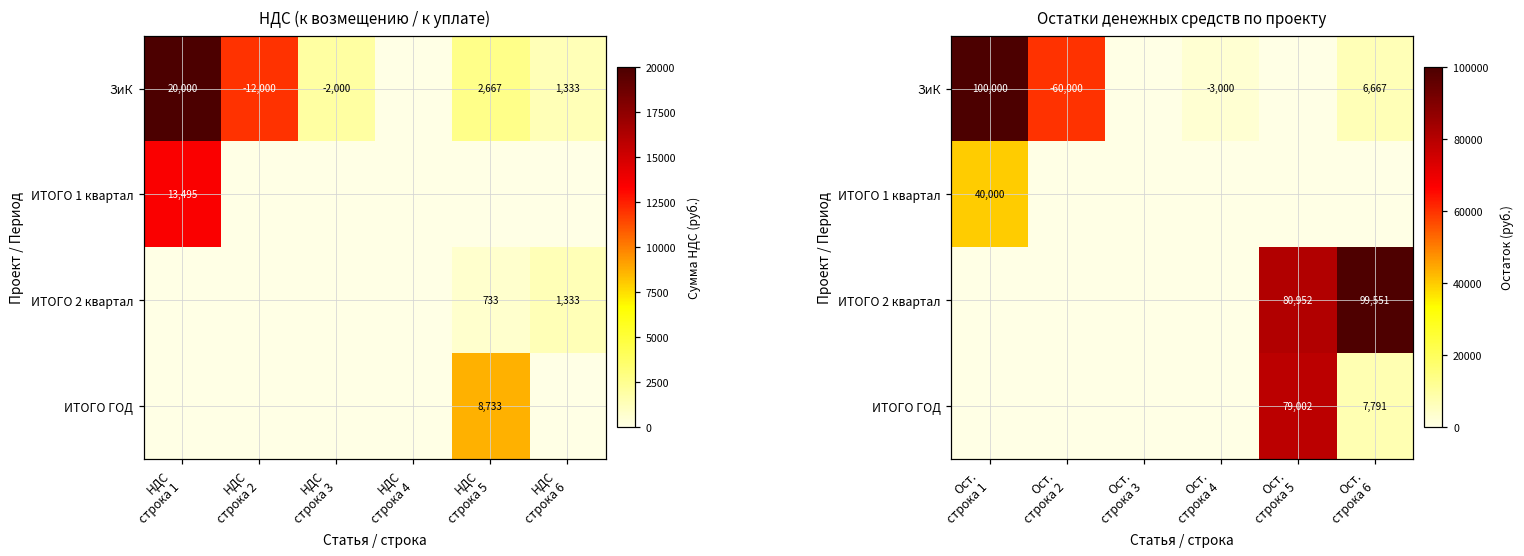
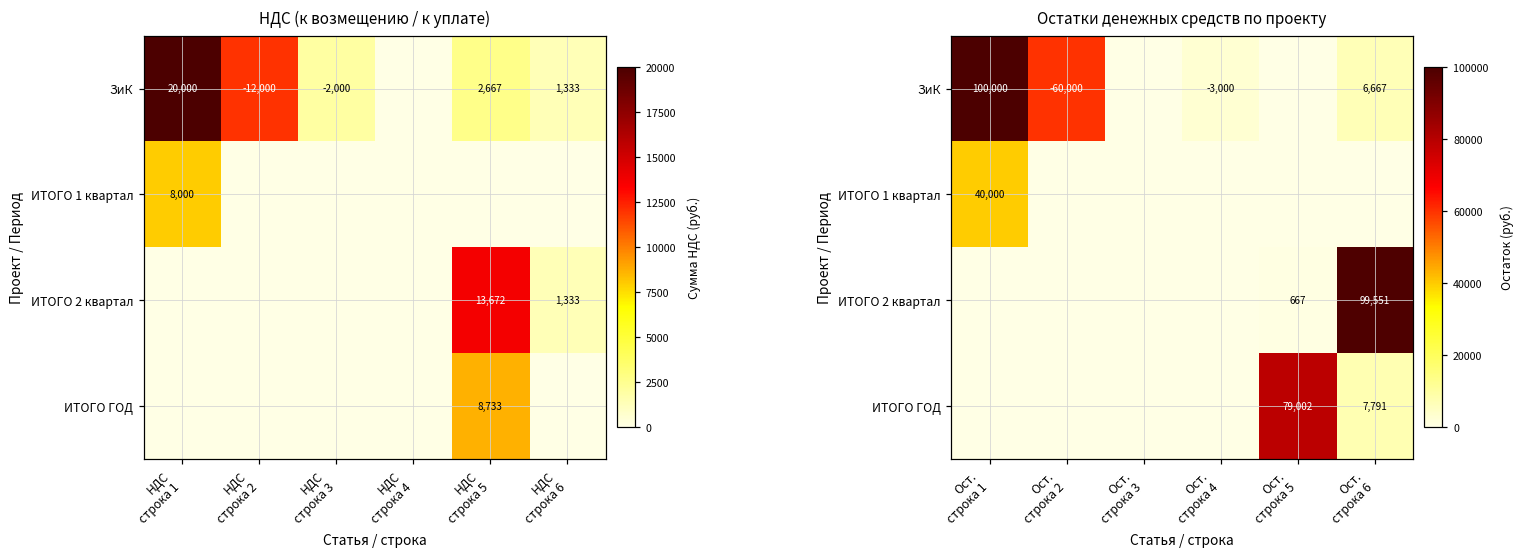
  {
    "НДС (к возмещению / к уплате)": {
      "ЗиК": {
        "НДС строка 1": "20,000",
        "НДС строка 2": "-12,000",
        "НДС строка 3": "-2,000",
        "НДС строка 5": "2,667",
        "НДС строка 6": "1,333"
      },
      "ИТОГО 1 квартал": {
-       "НДС строка 1": "13,495"
+       "НДС строка 1": "8,000"
      },
      "ИТОГО 2 квартал": {
-       "НДС строка 5": "733",
+       "НДС строка 5": "13,672",
        "НДС строка 6": "1,333"
      },
      "ИТОГО ГОД": {
        "НДС строка 5": "8,733"
      }
    },
    "Остатки денежных средств по проекту": {
      "ЗиК": {
        "Ост. строка 1": "100,000",
        "Ост. строка 2": "-60,000",
        "Ост. строка 4": "-3,000",
        "Ост. строка 6": "6,667"
      },
      "ИТОГО 1 квартал": {
        "Ост. строка 1": "40,000"
      },
      "ИТОГО 2 квартал": {
-       "Ост. строка 5": "80,952",
+       "Ост. строка 5": "667",
        "Ост. строка 6": "99,551"
      },
      "ИТОГО ГОД": {
        "Ост. строка 5": "79,002",
        "Ост. строка 6": "7,791"
      }
    }
  }
